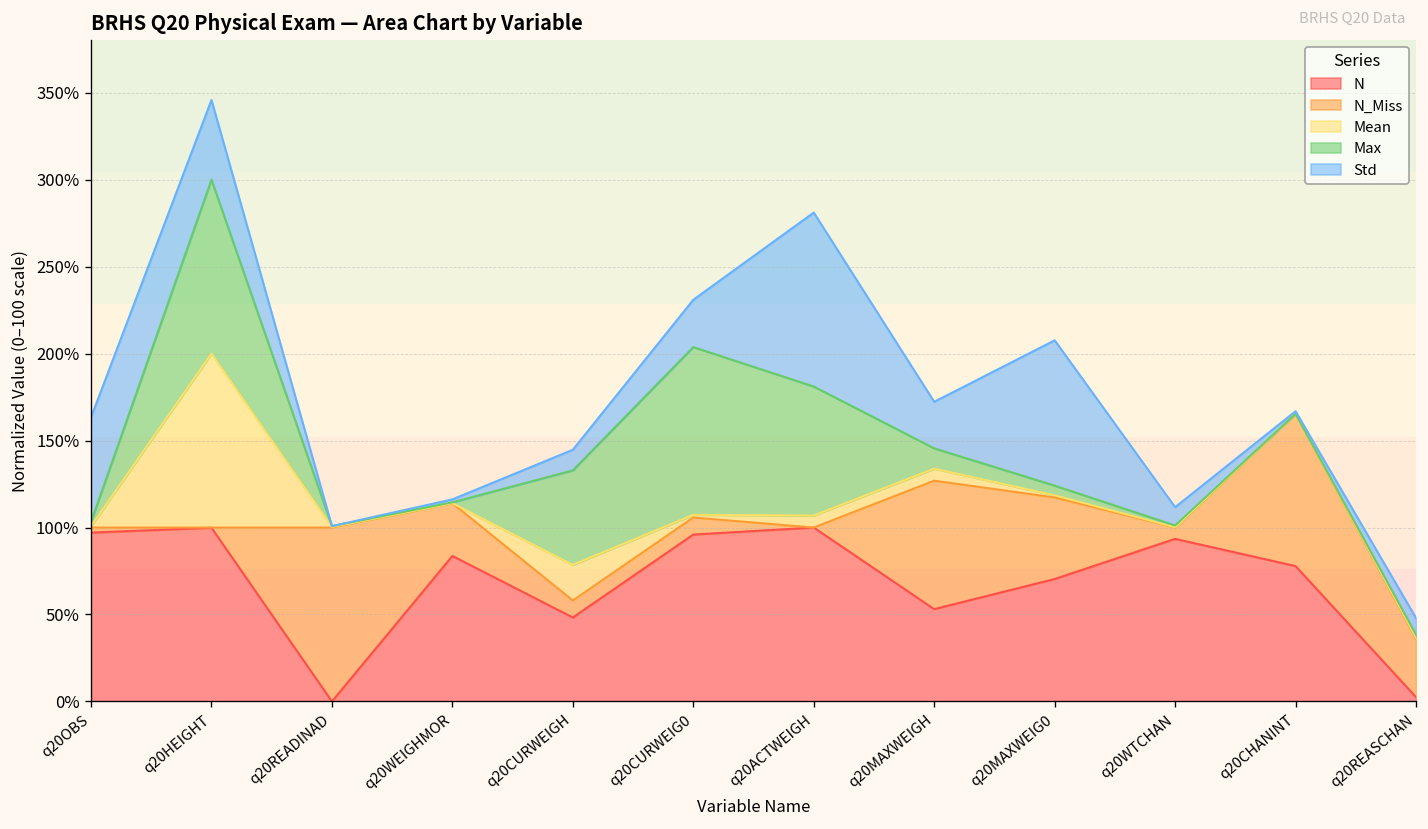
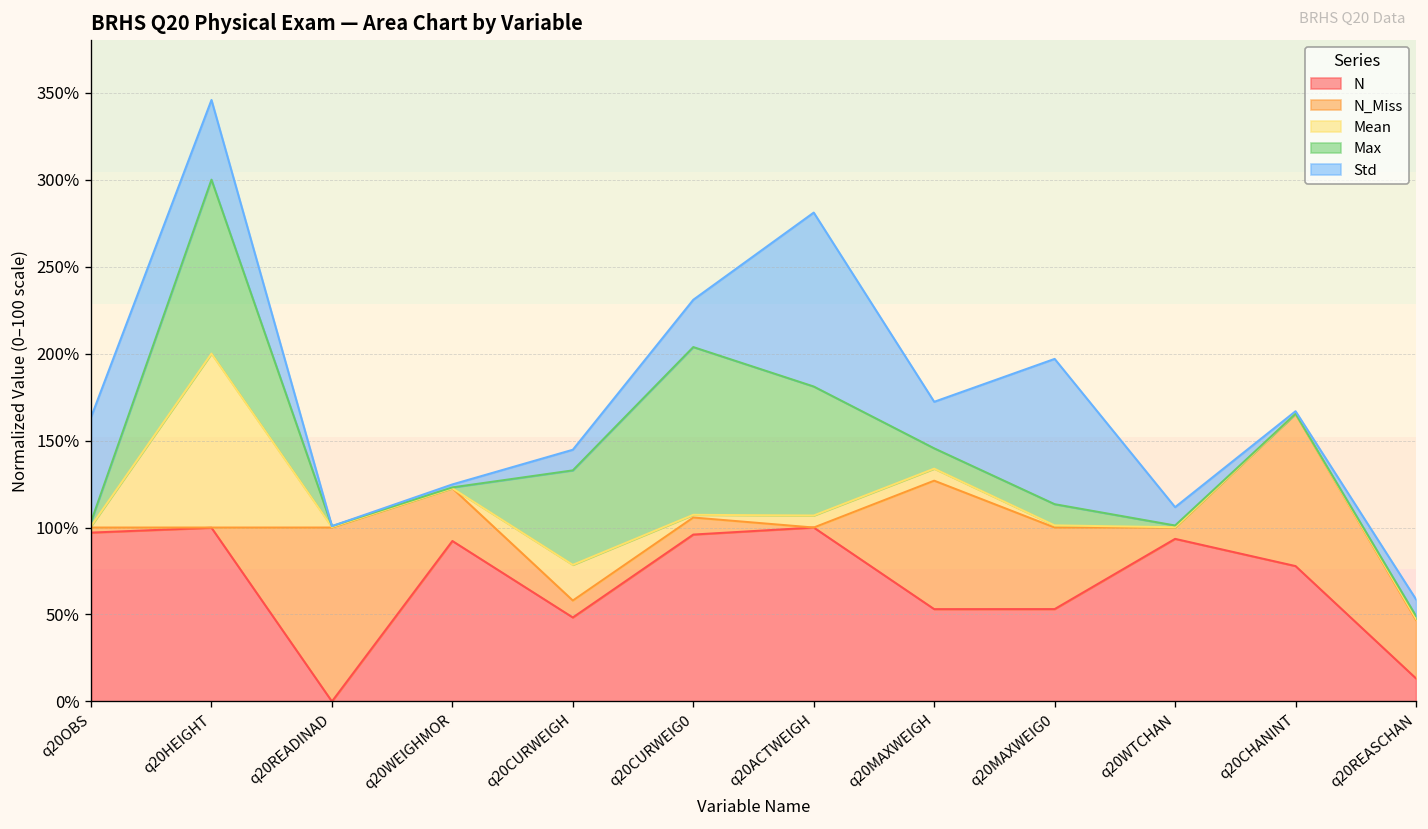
  {
    "N": {
      "q20OBS": "97%",
      "q20READINAD": "0%",
-     "q20WEIGHMOR": "84%",
+     "q20WEIGHMOR": "92%",
      "q20CURWEIGH": "48%",
      "q20CURWEIG0": "96%",
      "q20MAXWEIGH": "53%",
-     "q20MAXWEIG0": "70%",
+     "q20MAXWEIG0": "53%",
      "q20WTCHAN": "93%",
      "q20CHANINT": "78%",
-     "q20REASCHAN": "2%"
+     "q20REASCHAN": "13%"
    },
    "N_Miss": {
      "q20CURWEIGH": "10%",
      "q20MAXWEIGH": "74%"
    },
    "Mean": {
      "q20HEIGHT": "100%",
      "q20CURWEIGH": "21%",
      "q20ACTWEIGH": "7%",
      "q20MAXWEIGH": "7%"
    },
    "Max": {
      "q20OBS": "3%",
      "q20HEIGHT": "100%",
      "q20CURWEIGH": "54%",
      "q20CURWEIG0": "96%",
      "q20ACTWEIGH": "74%",
      "q20MAXWEIGH": "12%",
-     "q20MAXWEIG0": "6%"
+     "q20MAXWEIG0": "12%"
    },
    "Std": {
      "q20OBS": "60%",
      "q20HEIGHT": "46%",
      "q20CURWEIGH": "12%",
      "q20CURWEIG0": "27%",
      "q20ACTWEIGH": "100%",
      "q20MAXWEIGH": "27%",
      "q20MAXWEIG0": "84%",
      "q20WTCHAN": "11%",
      "q20REASCHAN": "10%"
    }
  }
